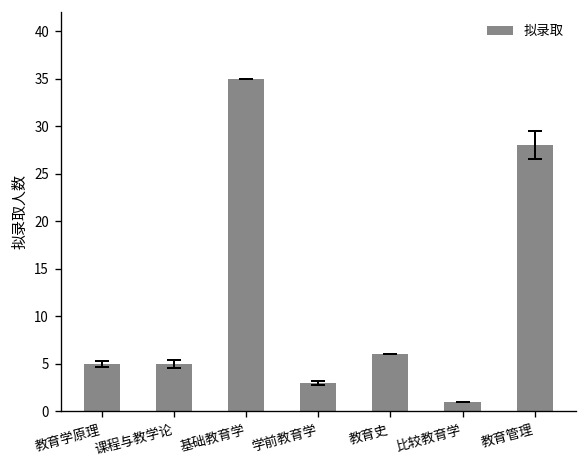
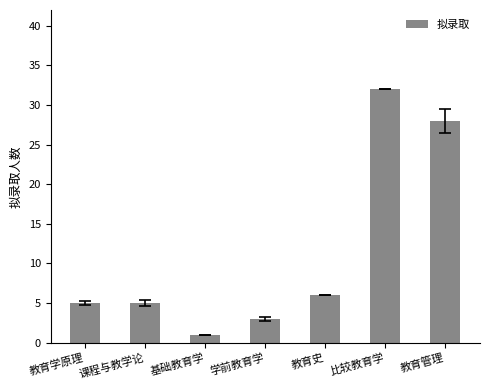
  {
    "拟录取": {
      "教育学原理": 5,
      "课程与教学论": 5,
-     "基础教育学": 35,
+     "基础教育学": 1,
      "学前教育学": 3,
      "教育史": 6,
-     "比较教育学": 1,
+     "比较教育学": 32,
      "教育管理": 28
    }
  }
